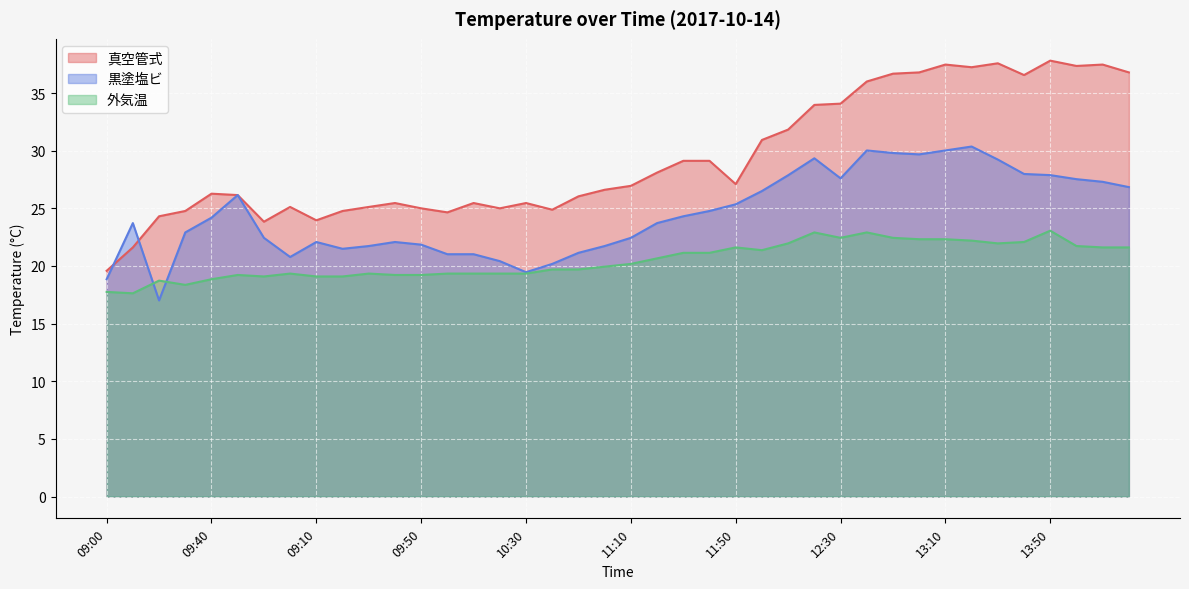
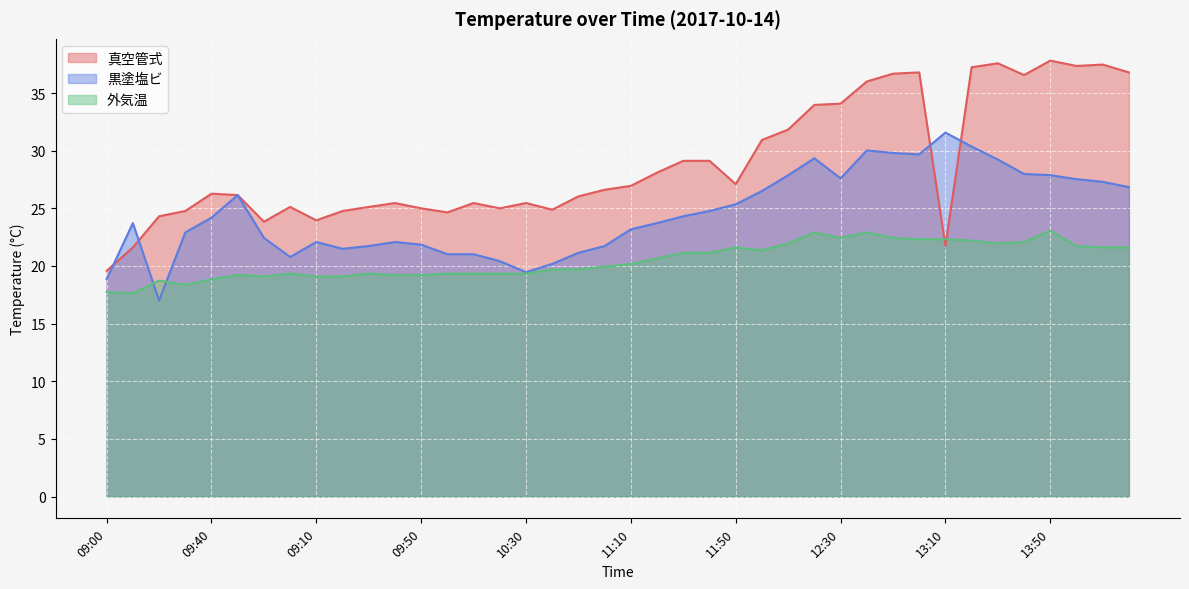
  {
    "真空管式": {
      "10:30": 25.5,
      "11:10": 27.0,
      "11:50": 27.1,
      "12:30": 34.1,
-     "13:10": 37.5,
+     "13:10": 21.7,
      "13:50": 37.8
    },
    "黒塗塩ビ": {
-     "11:10": 22.4,
+     "11:10": 23.2,
      "11:50": 25.4,
      "12:30": 27.6,
-     "13:10": 30.0,
+     "13:10": 31.6,
      "13:50": 27.9
    },
    "外気温": {
      "11:10": 20.2,
      "11:50": 21.6,
      "12:30": 22.4,
      "13:10": 22.3,
      "13:50": 23.1
    }
  }
